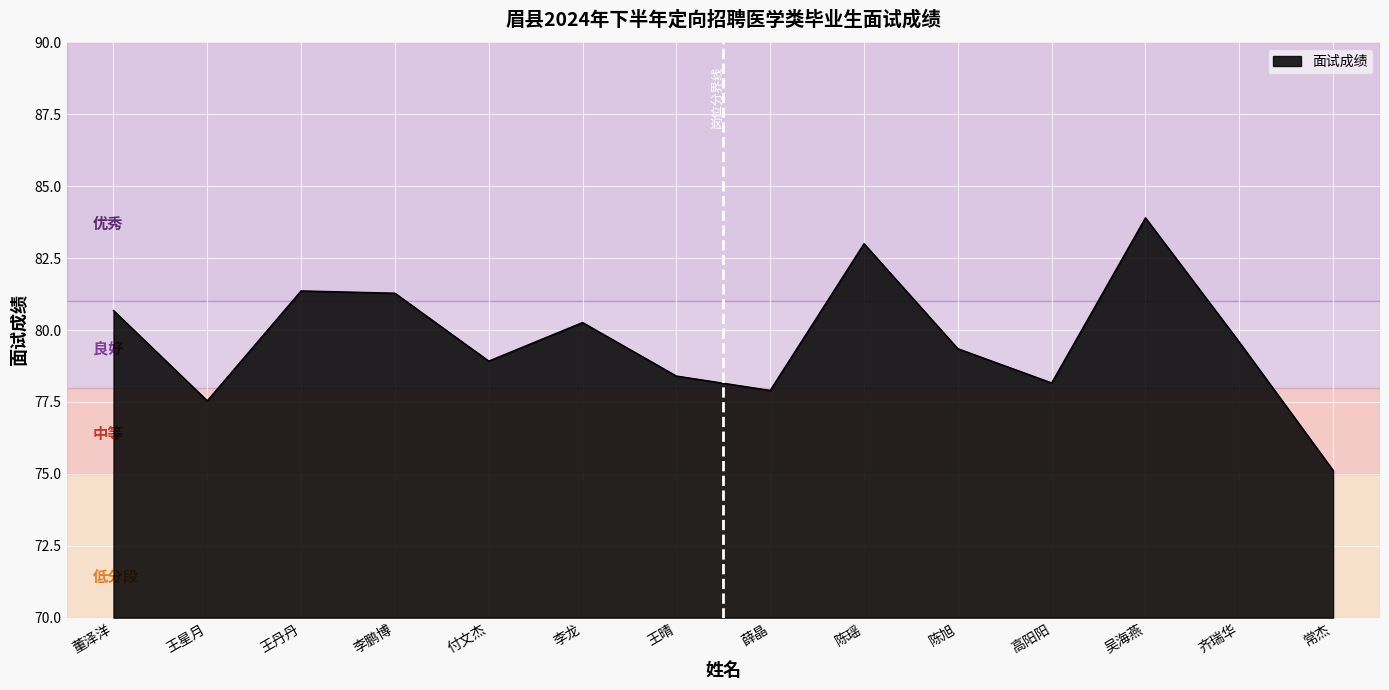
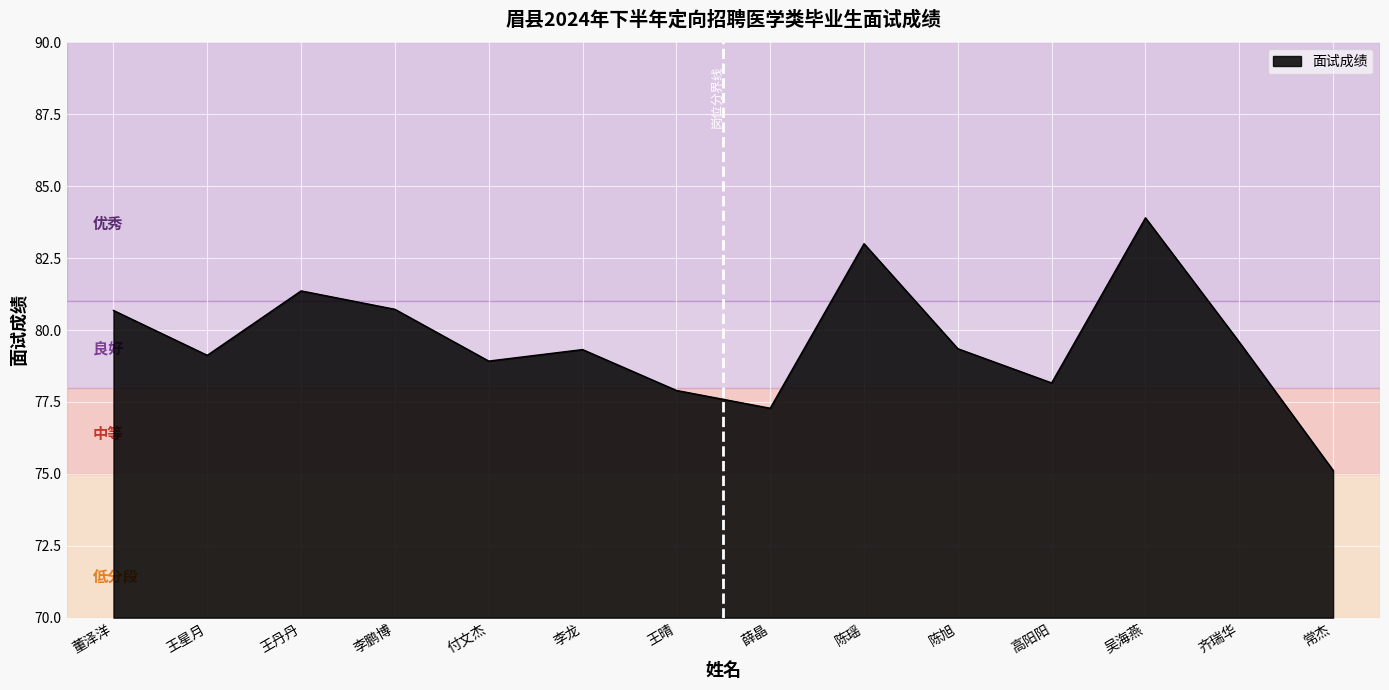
  {
    "董泽洋": 80.7,
-   "王星月": 77.5,
+   "王星月": 79.1,
    "王丹丹": 81.4,
-   "李鹏博": 81.3,
+   "李鹏博": 80.7,
    "付文杰": 78.9,
-   "李龙": 80.3,
-   "王晴": 78.4,
-   "薛晶": 77.9,
+   "李龙": 79.3,
+   "王晴": 77.9,
+   "薛晶": 77.3,
    "陈瑶": 83.0,
    "陈旭": 79.4,
    "高阳阳": 78.2,
    "吴海燕": 83.9,
    "齐瑞华": 79.6,
    "常杰": 75.1
  }
